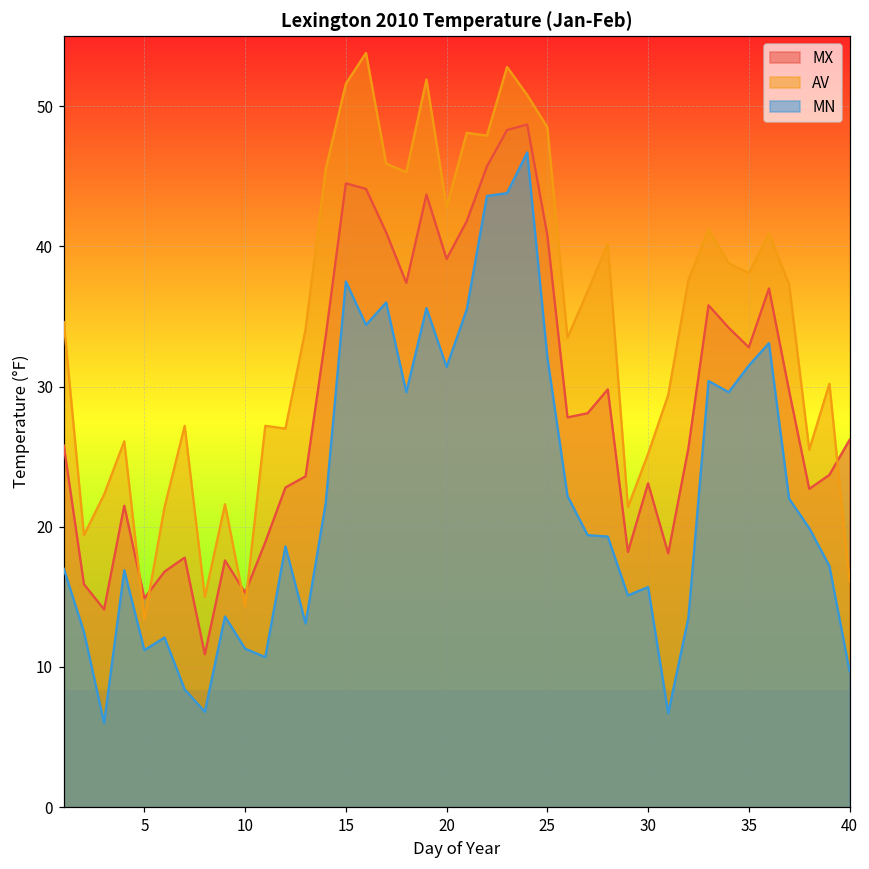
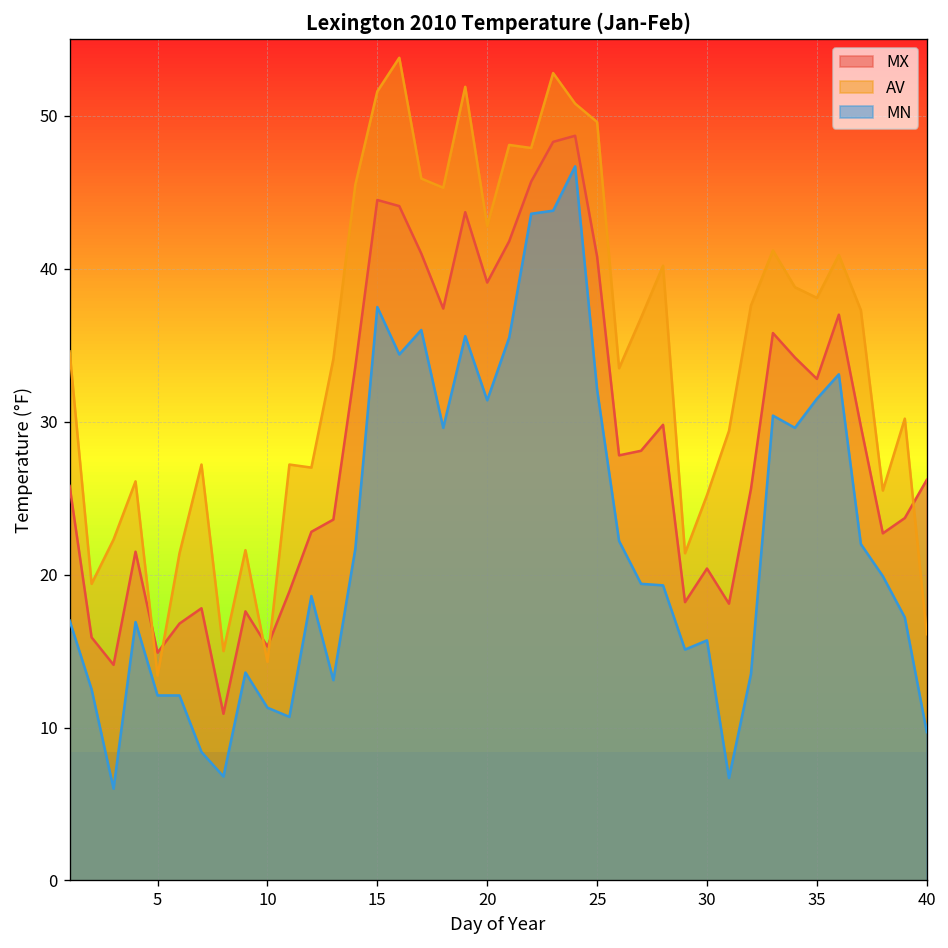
  {
    "MX": {
      "5": 14.9,
      "10": 15.3,
      "15": 44.5,
      "20": 39.1,
      "25": 40.8,
-     "30": 23.1,
+     "30": 20.4,
      "35": 32.8,
      "40": 26.2
    },
    "AV": {
      "5": 13.4,
      "10": 14.3,
      "15": 51.6,
      "20": 42.8,
-     "25": 48.5,
+     "25": 49.6,
      "30": 25.2,
      "35": 38.1,
      "40": 16.1
    },
    "MN": {
-     "5": 11.2,
+     "5": 12.1,
      "10": 11.3,
      "15": 37.5,
      "20": 31.4,
      "25": 32.1,
      "30": 15.7,
      "35": 31.5,
      "40": 9.7
    }
  }
